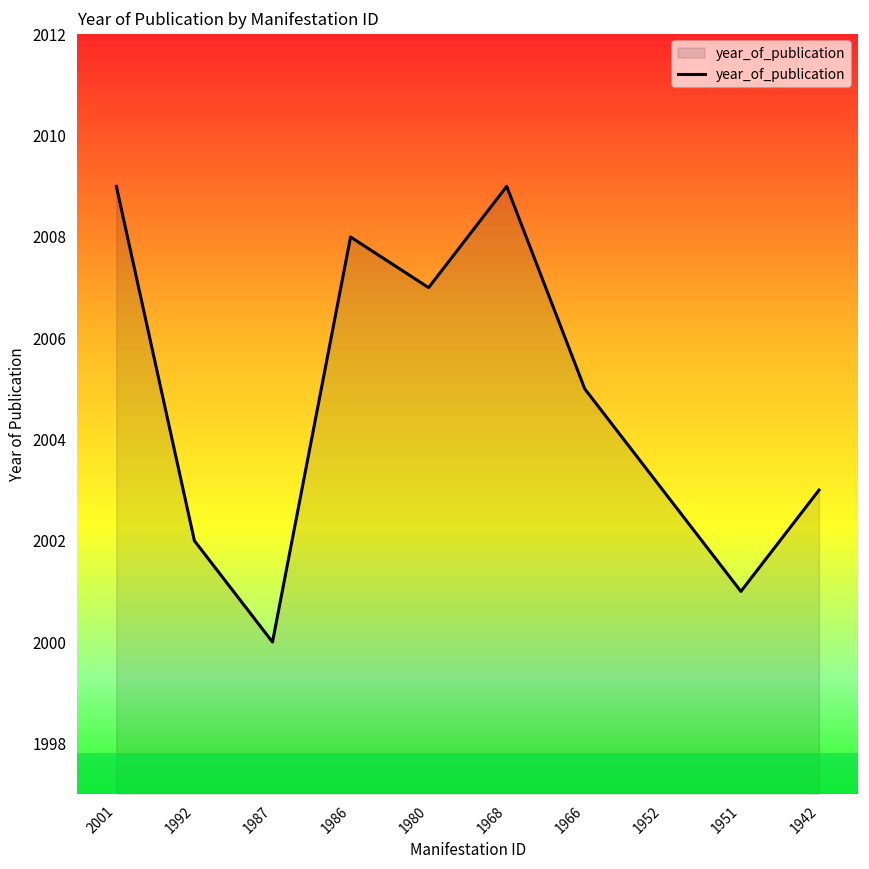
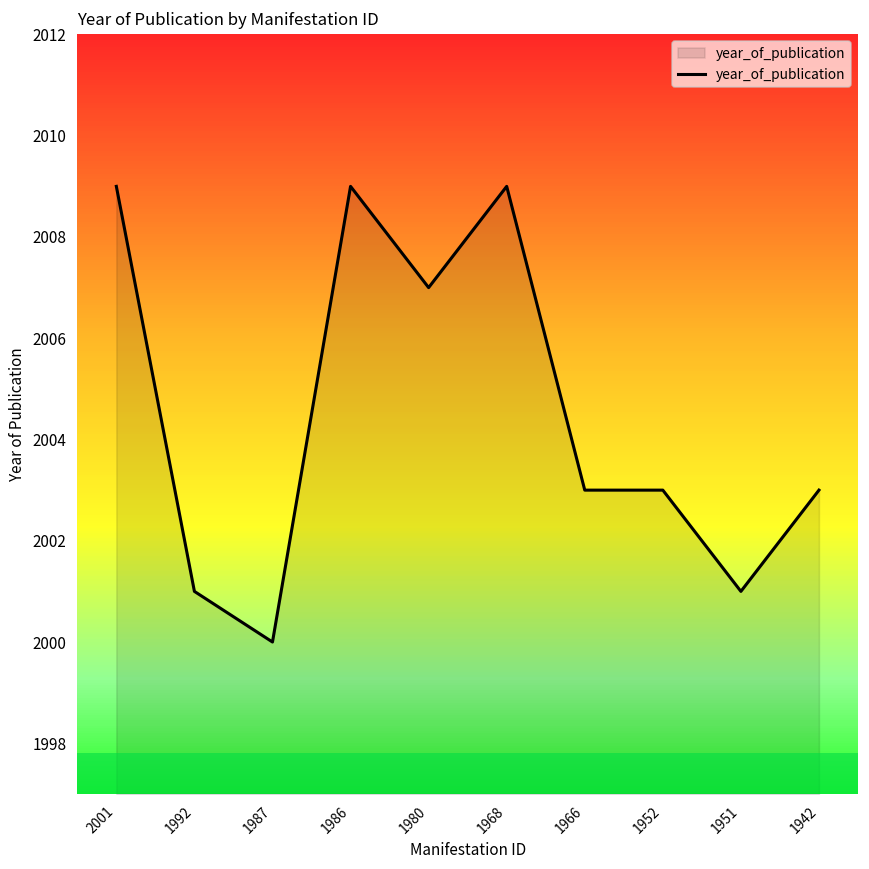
  {
    "2001": 2009,
-   "1992": 2002,
+   "1992": 2001,
    "1987": 2000,
-   "1986": 2008,
+   "1986": 2009,
    "1980": 2007,
    "1968": 2009,
-   "1966": 2005,
+   "1966": 2003,
    "1952": 2003,
    "1951": 2001,
    "1942": 2003
  }
